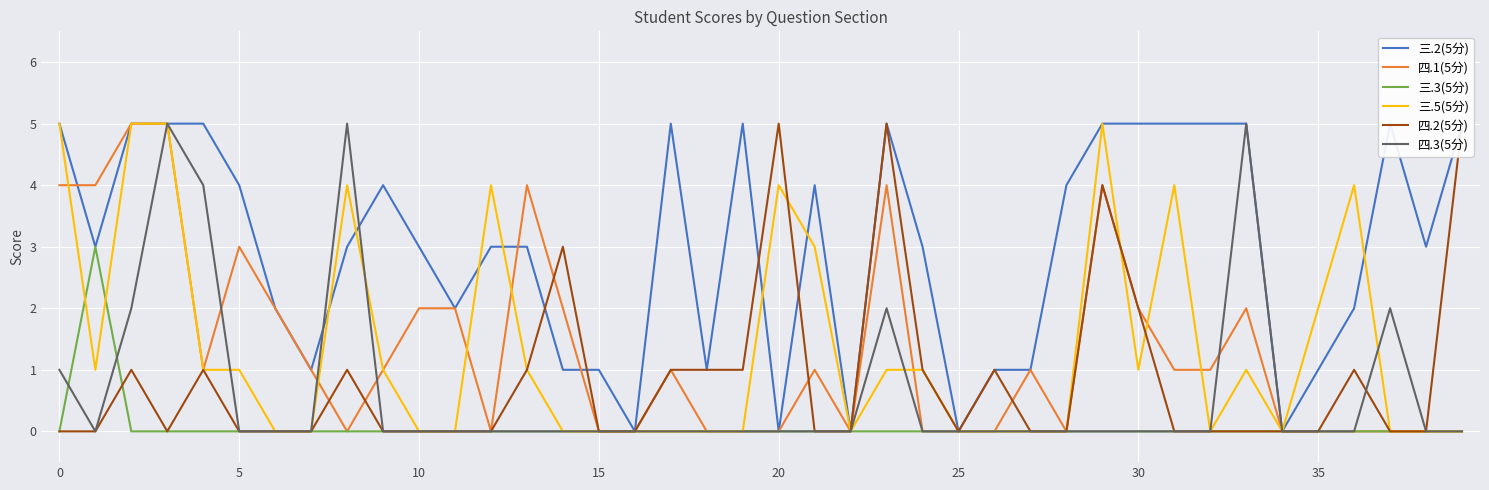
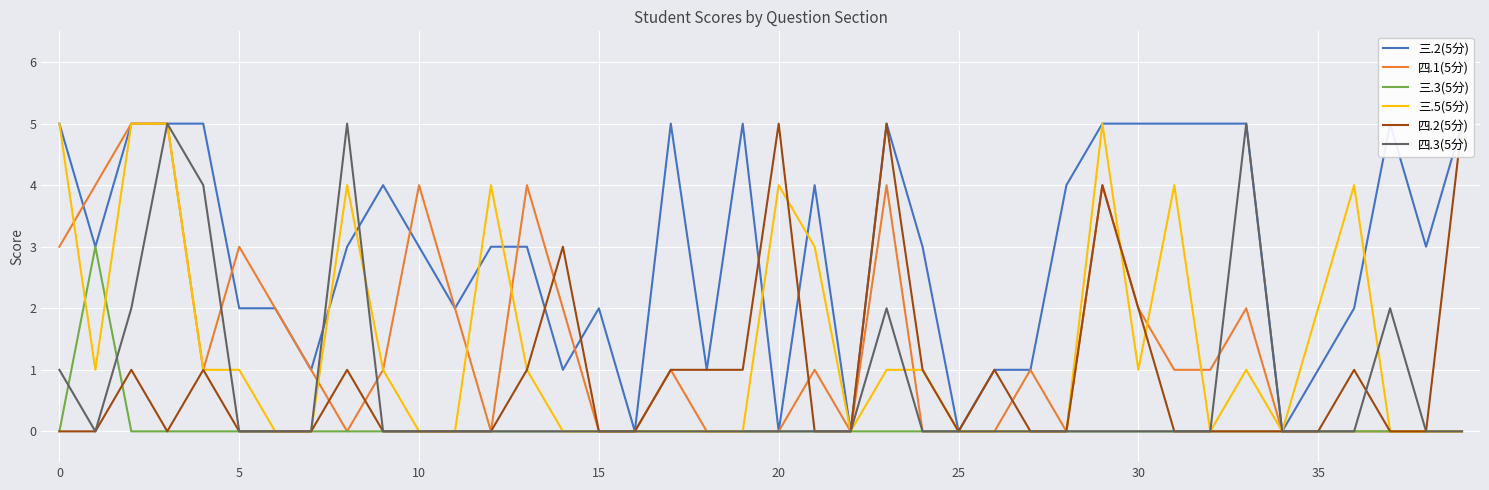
  {
    "三.2(5分)": {
-     "5": 4,
+     "5": 2,
      "10": 3,
-     "15": 1,
+     "15": 2,
      "30": 5,
      "35": 1
    },
    "四.1(5分)": {
-     "0": 4,
+     "0": 3,
      "5": 3,
-     "10": 2
+     "10": 4
    },
    "三.5(5分)": {
      "5": 1,
      "20": 4,
      "30": 1,
      "35": 2
    },
    "四.2(5分)": {
      "20": 5
    },
    "四.3(5分)": {
      "0": 1
    }
  }
